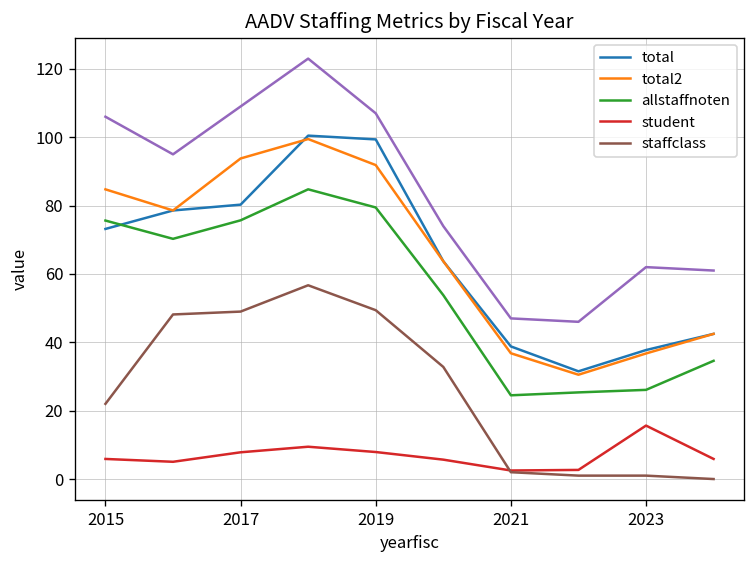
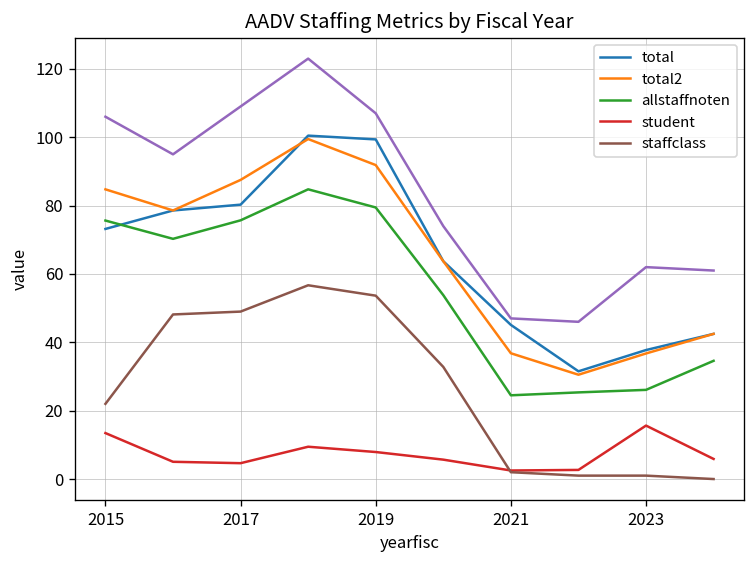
  {
    "total": {
      "2015": 73,
      "2017": 80,
      "2019": 99,
-     "2021": 39,
+     "2021": 45,
      "2023": 38
    },
    "total2": {
      "2015": 85,
-     "2017": 94,
+     "2017": 88,
      "2019": 92,
      "2021": 37,
      "2023": 37
    },
    "allstaffnoten": {
      "2015": 76,
      "2017": 76,
      "2019": 79,
      "2021": 25,
      "2023": 26
    },
    "student": {
-     "2015": 6,
-     "2017": 8,
+     "2015": 13,
+     "2017": 5,
      "2019": 8,
      "2023": 16
    },
    "staffclass": {
      "2015": 22,
      "2017": 49,
-     "2019": 49,
+     "2019": 54,
      "2023": 1
    }
  }
